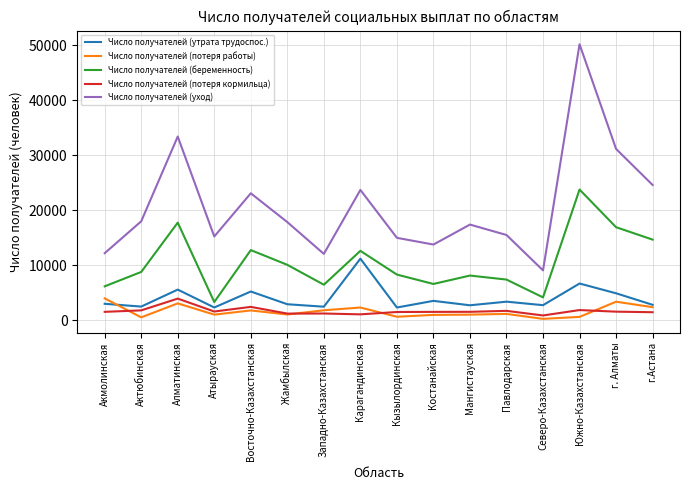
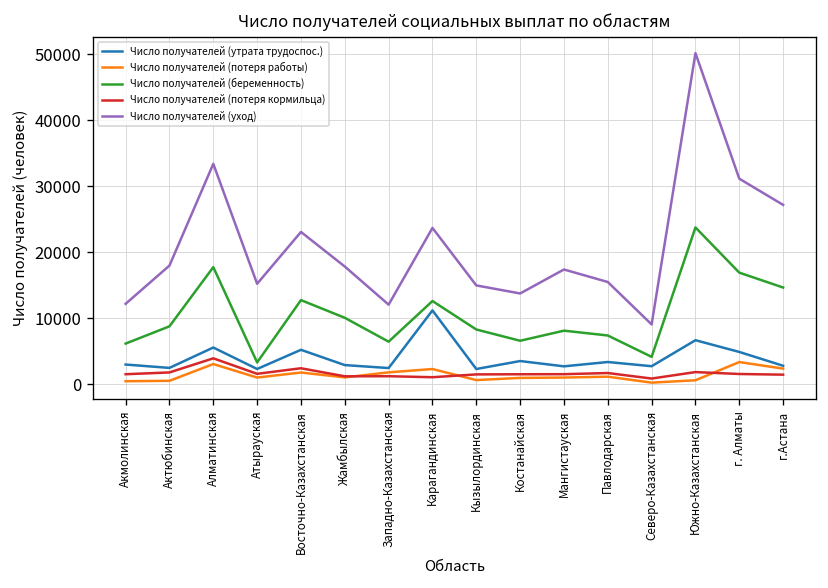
  {
    "Число получателей (утрата трудоспос.)": {
      "Акмолинская": 3000,
      "Актюбинская": 3000,
      "Алматинская": 6000,
      "Атырауская": 2000,
      "Восточно-Казахстанская": 5000,
      "Жамбылская": 3000,
      "Западно-Казахстанская": 2000,
      "Карагандинская": 11000,
      "Кызылординская": 2000,
      "Костанайская": 4000,
      "Мангистауская": 3000,
      "Павлодарская": 3000,
      "Северо-Казахстанская": 3000,
      "Южно-Казахстанская": 7000,
      "г. Алматы": 5000
    },
    "Число получателей (потеря работы)": {
-     "Акмолинская": 4000,
+     "Акмолинская": 0,
      "Актюбинская": 1000,
      "Алматинская": 3000,
      "Атырауская": 1000,
      "Восточно-Казахстанская": 2000,
      "Западно-Казахстанская": 2000,
      "Карагандинская": 2000,
      "Кызылординская": 1000,
      "Костанайская": 1000,
      "Мангистауская": 1000,
      "Павлодарская": 1000,
      "Северо-Казахстанская": 0,
      "Южно-Казахстанская": 1000,
      "г. Алматы": 3000
    },
    "Число получателей (беременность)": {
      "Акмолинская": 6000,
      "Актюбинская": 9000,
      "Алматинская": 18000,
      "Атырауская": 3000,
      "Восточно-Казахстанская": 13000,
      "Жамбылская": 10000,
      "Западно-Казахстанская": 6000,
      "Карагандинская": 13000,
      "Кызылординская": 8000,
      "Костанайская": 7000,
      "Мангистауская": 8000,
      "Павлодарская": 7000,
      "Северо-Казахстанская": 4000,
      "Южно-Казахстанская": 24000,
      "г. Алматы": 17000,
      "г.Астана": 15000
    },
    "Число получателей (потеря кормильца)": {
      "Акмолинская": 2000,
      "Актюбинская": 2000,
      "Алматинская": 4000,
      "Атырауская": 2000,
      "Восточно-Казахстанская": 2000,
      "Западно-Казахстанская": 1000,
      "Карагандинская": 1000,
      "Кызылординская": 2000,
      "Костанайская": 2000,
      "Мангистауская": 2000,
      "Павлодарская": 2000,
      "Северо-Казахстанская": 1000,
      "Южно-Казахстанская": 2000,
      "г. Алматы": 2000,
      "г.Астана": 1000
    },
    "Число получателей (уход)": {
      "Акмолинская": 12000,
      "Актюбинская": 18000,
      "Алматинская": 33000,
      "Атырауская": 15000,
      "Восточно-Казахстанская": 23000,
      "Жамбылская": 18000,
      "Западно-Казахстанская": 12000,
      "Карагандинская": 24000,
      "Кызылординская": 15000,
      "Костанайская": 14000,
      "Мангистауская": 17000,
      "Павлодарская": 16000,
      "Северо-Казахстанская": 9000,
      "Южно-Казахстанская": 50000,
      "г. Алматы": 31000,
-     "г.Астана": 25000
+     "г.Астана": 27000
    }
  }
